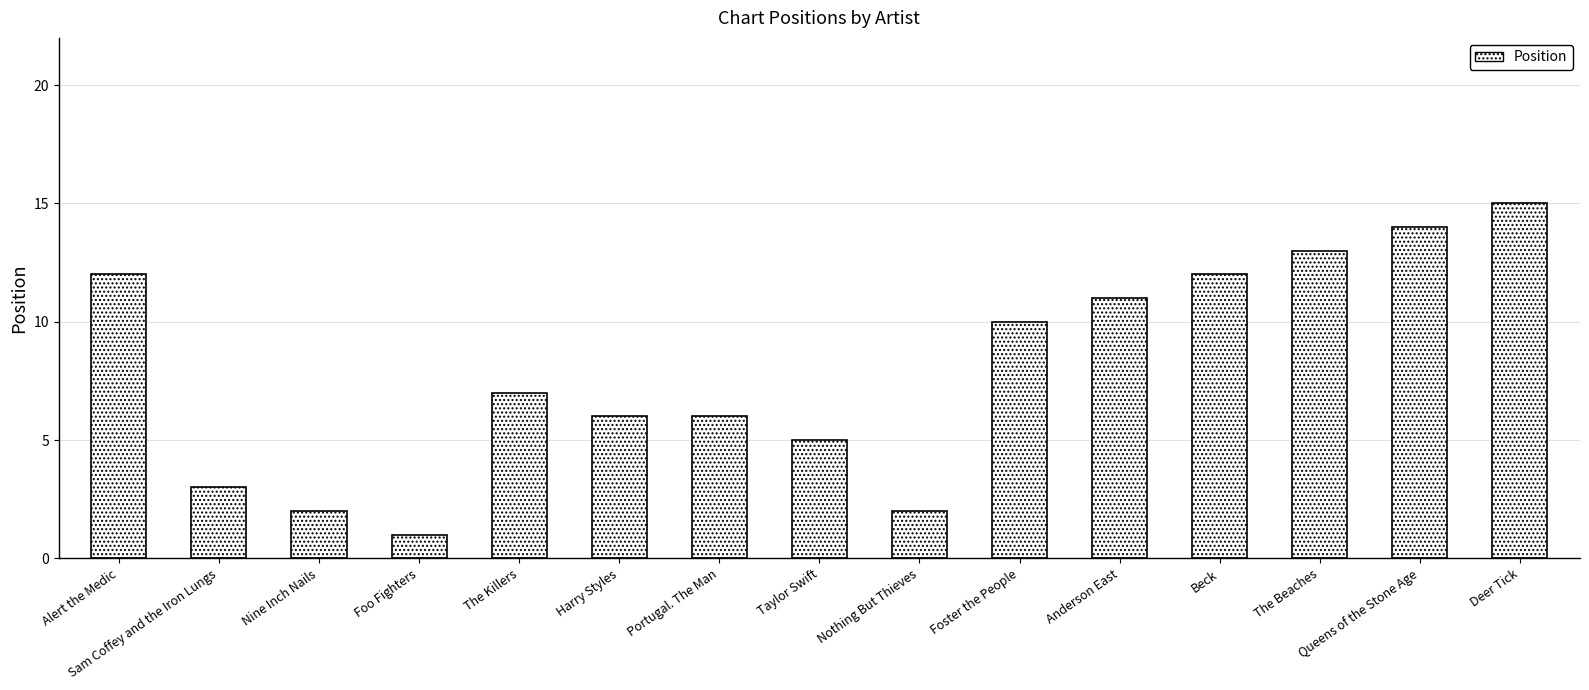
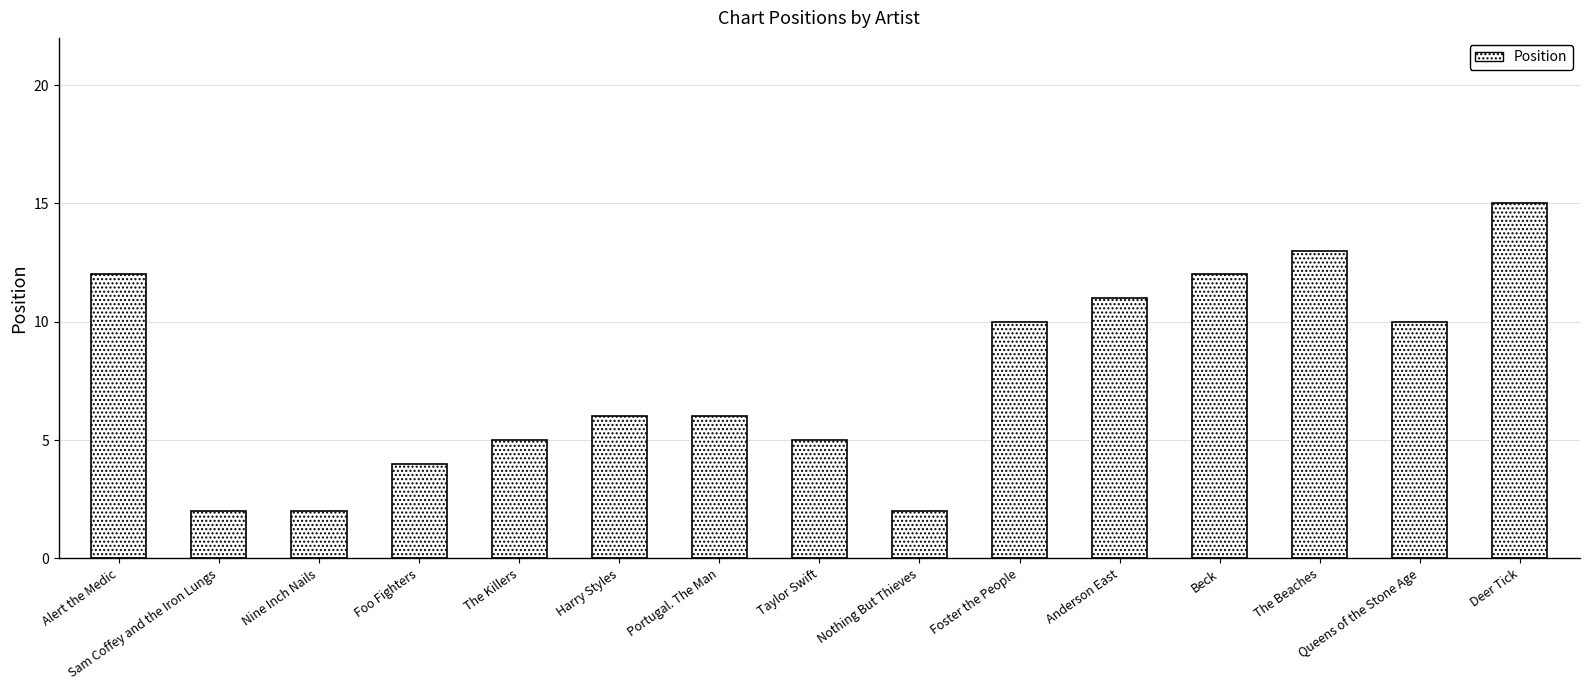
  {
    "Alert the Medic": 12,
-   "Sam Coffey and the Iron Lungs": 3,
+   "Sam Coffey and the Iron Lungs": 2,
    "Nine Inch Nails": 2,
-   "Foo Fighters": 1,
-   "The Killers": 7,
+   "Foo Fighters": 4,
+   "The Killers": 5,
    "Harry Styles": 6,
    "Portugal. The Man": 6,
    "Taylor Swift": 5,
    "Nothing But Thieves": 2,
    "Foster the People": 10,
    "Anderson East": 11,
    "Beck": 12,
    "The Beaches": 13,
-   "Queens of the Stone Age": 14,
+   "Queens of the Stone Age": 10,
    "Deer Tick": 15
  }
